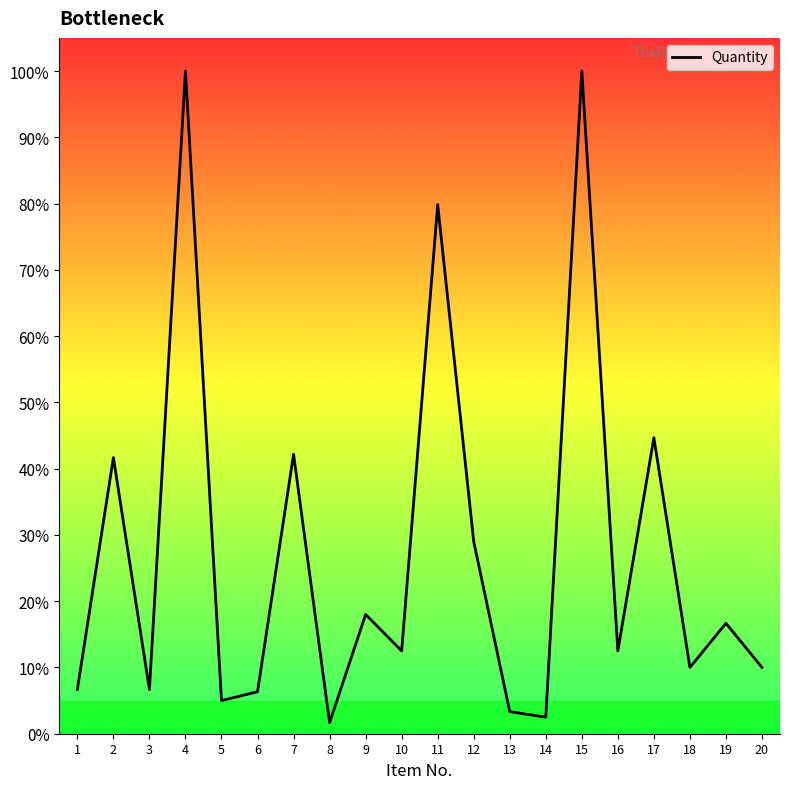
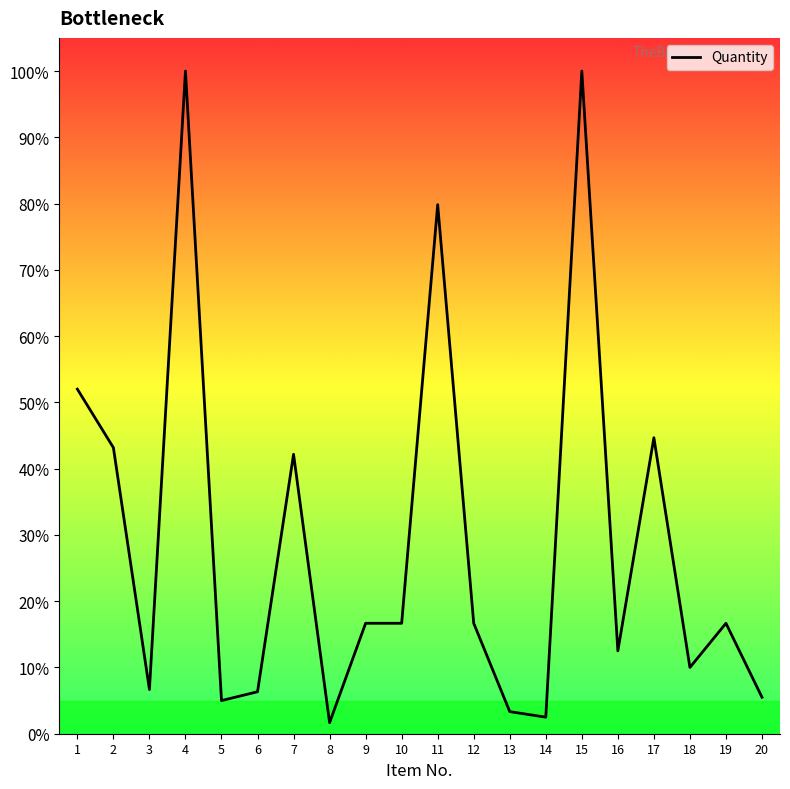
  {
-   "1": "7%",
-   "2": "42%",
+   "1": "52%",
+   "2": "43%",
    "3": "7%",
    "4": "100%",
    "6": "6%",
    "7": "42%",
-   "9": "18%",
-   "10": "13%",
+   "9": "17%",
+   "10": "17%",
    "11": "80%",
-   "12": "29%",
+   "12": "17%",
    "15": "100%",
    "16": "13%",
    "17": "45%",
    "18": "10%",
    "19": "17%",
-   "20": "10%"
+   "20": "6%"
  }
